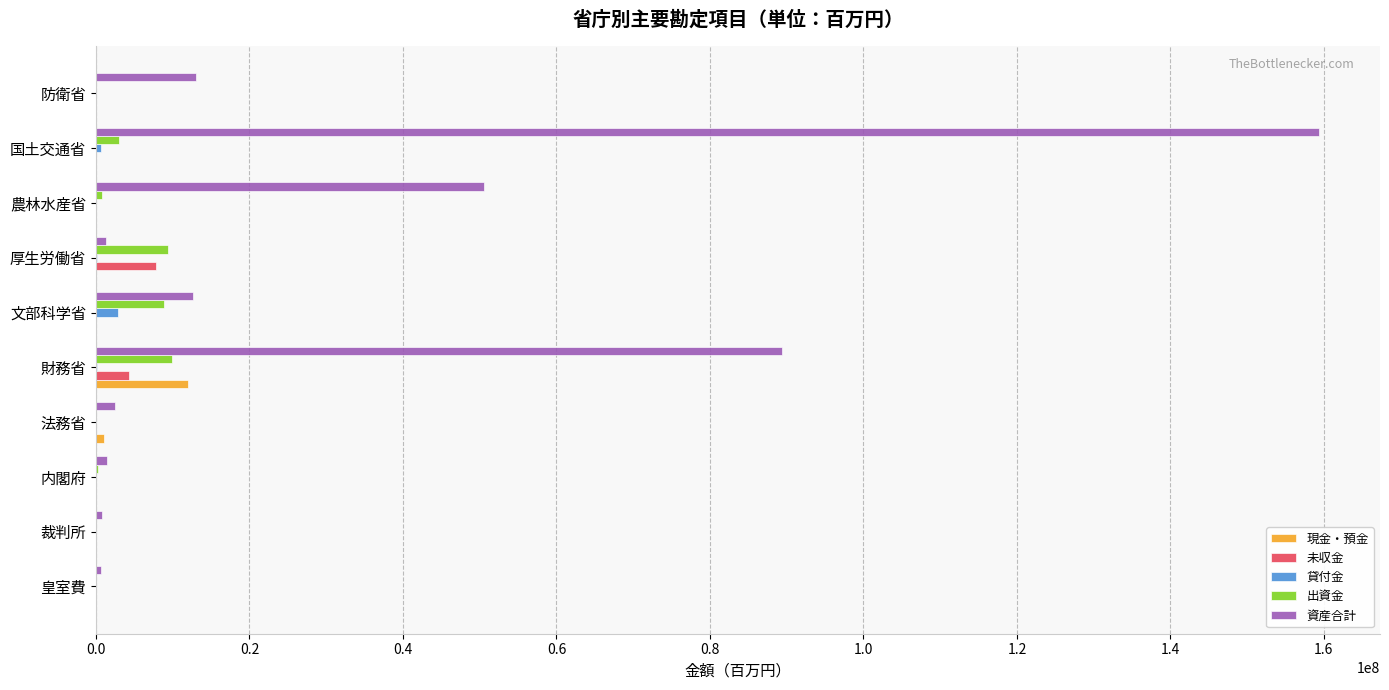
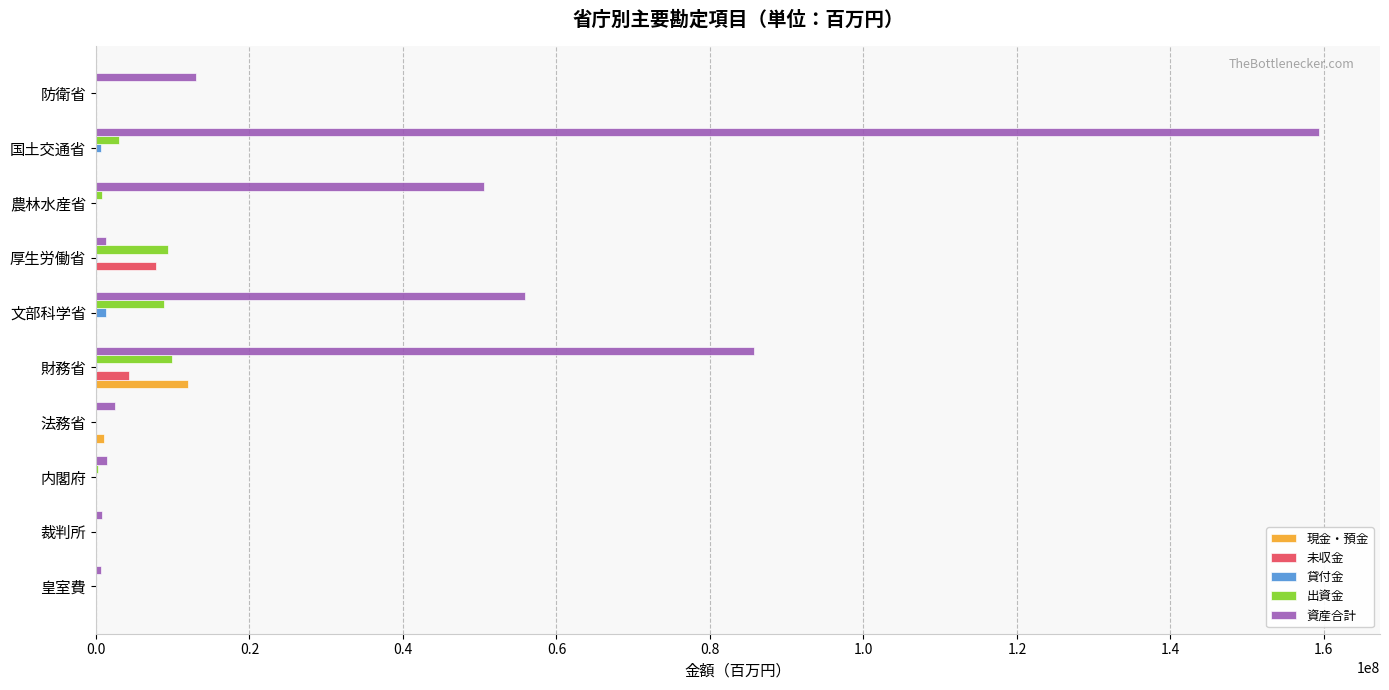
  {
    "現金・預金": {
      "財務省": 12000000,
      "法務省": 1000000,
      "皇室費": 0
    },
    "未収金": {
      "厚生労働省": 8000000,
      "財務省": 4000000,
      "皇室費": 0
    },
    "貸付金": {
      "国土交通省": 1000000,
-     "文部科学省": 3000000,
+     "文部科学省": 1000000,
      "法務省": 0,
      "皇室費": 0
    },
    "出資金": {
      "国土交通省": 3000000,
      "農林水産省": 1000000,
      "厚生労働省": 9000000,
      "文部科学省": 9000000,
      "財務省": 10000000,
      "裁判所": 0,
      "皇室費": 0
    },
    "資産合計": {
      "防衛省": 13000000,
      "国土交通省": 159000000,
      "農林水産省": 51000000,
      "厚生労働省": 1000000,
-     "文部科学省": 13000000,
-     "財務省": 89000000,
+     "文部科学省": 56000000,
+     "財務省": 86000000,
      "法務省": 3000000,
      "内閣府": 1000000,
      "裁判所": 1000000,
      "皇室費": 1000000
    }
  }
